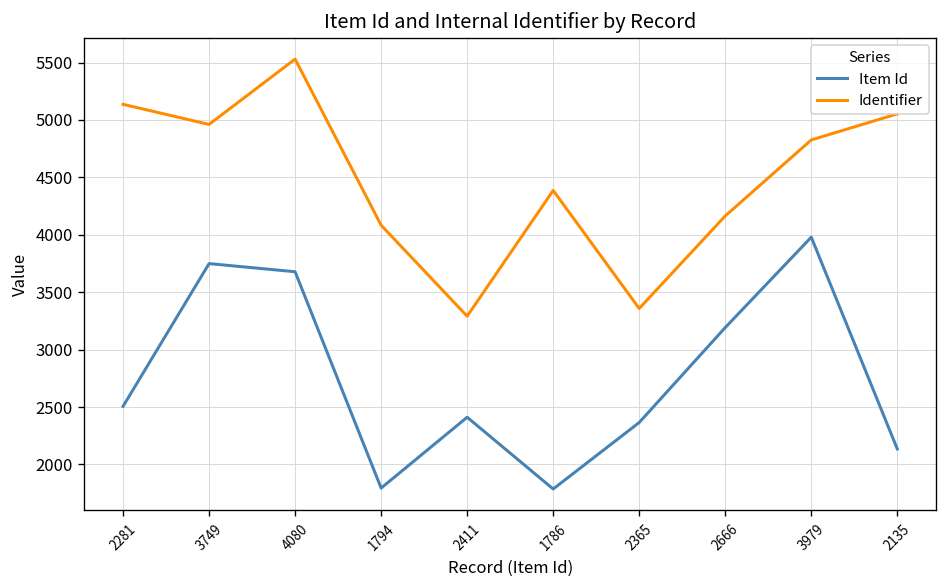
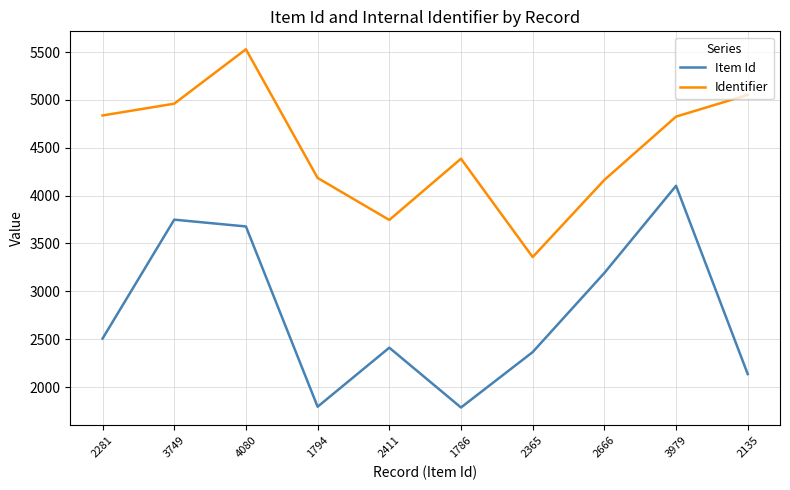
  {
    "Item Id": {
      "2281": 2500,
      "3749": 3700,
      "4080": 3700,
      "1794": 1800,
      "2411": 2400,
      "1786": 1800,
      "2365": 2400,
      "2666": 3200,
-     "3979": 4000,
+     "3979": 4100,
      "2135": 2100
    },
    "Identifier": {
-     "2281": 5100,
+     "2281": 4800,
      "3749": 5000,
      "4080": 5500,
-     "1794": 4100,
-     "2411": 3300,
+     "1794": 4200,
+     "2411": 3700,
      "1786": 4400,
      "2365": 3400,
      "2666": 4200,
      "3979": 4800
    }
  }
